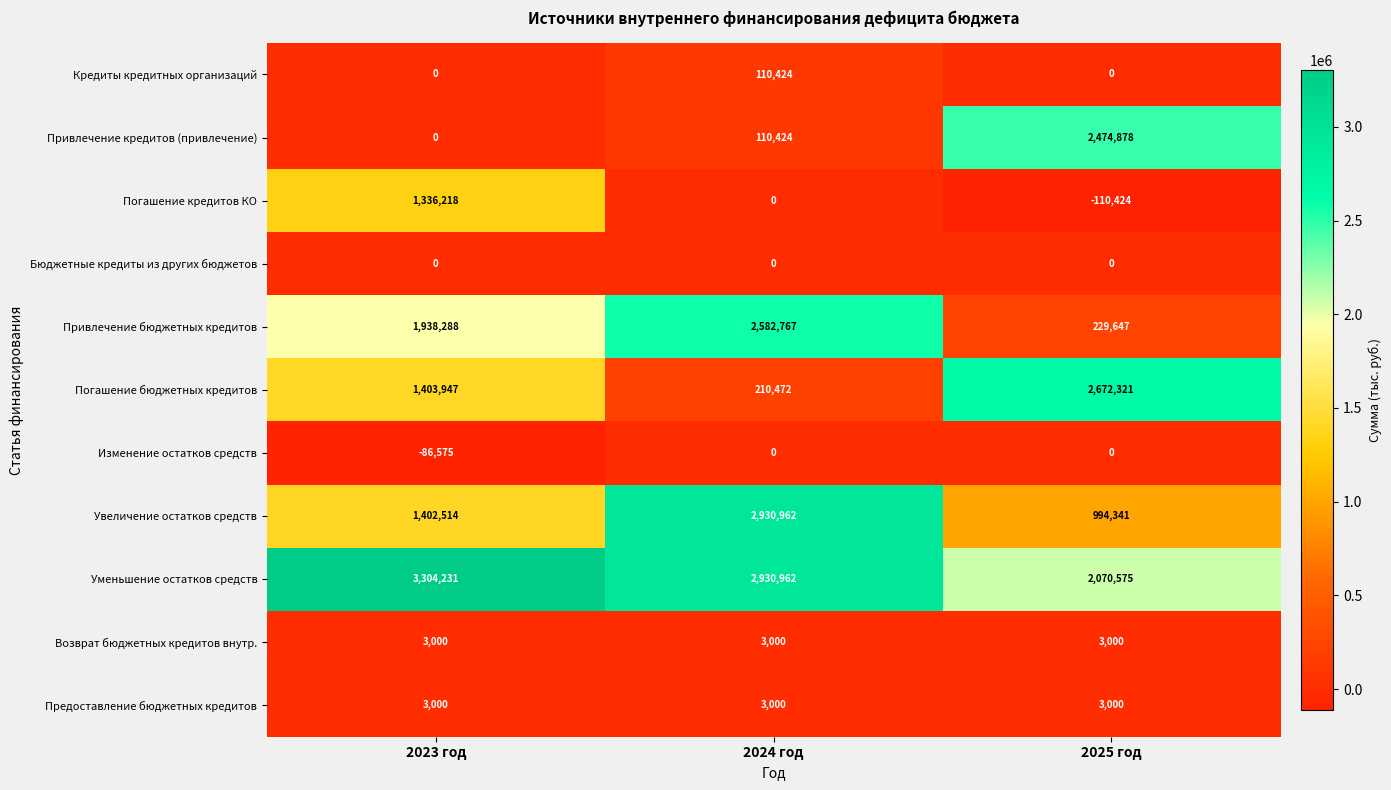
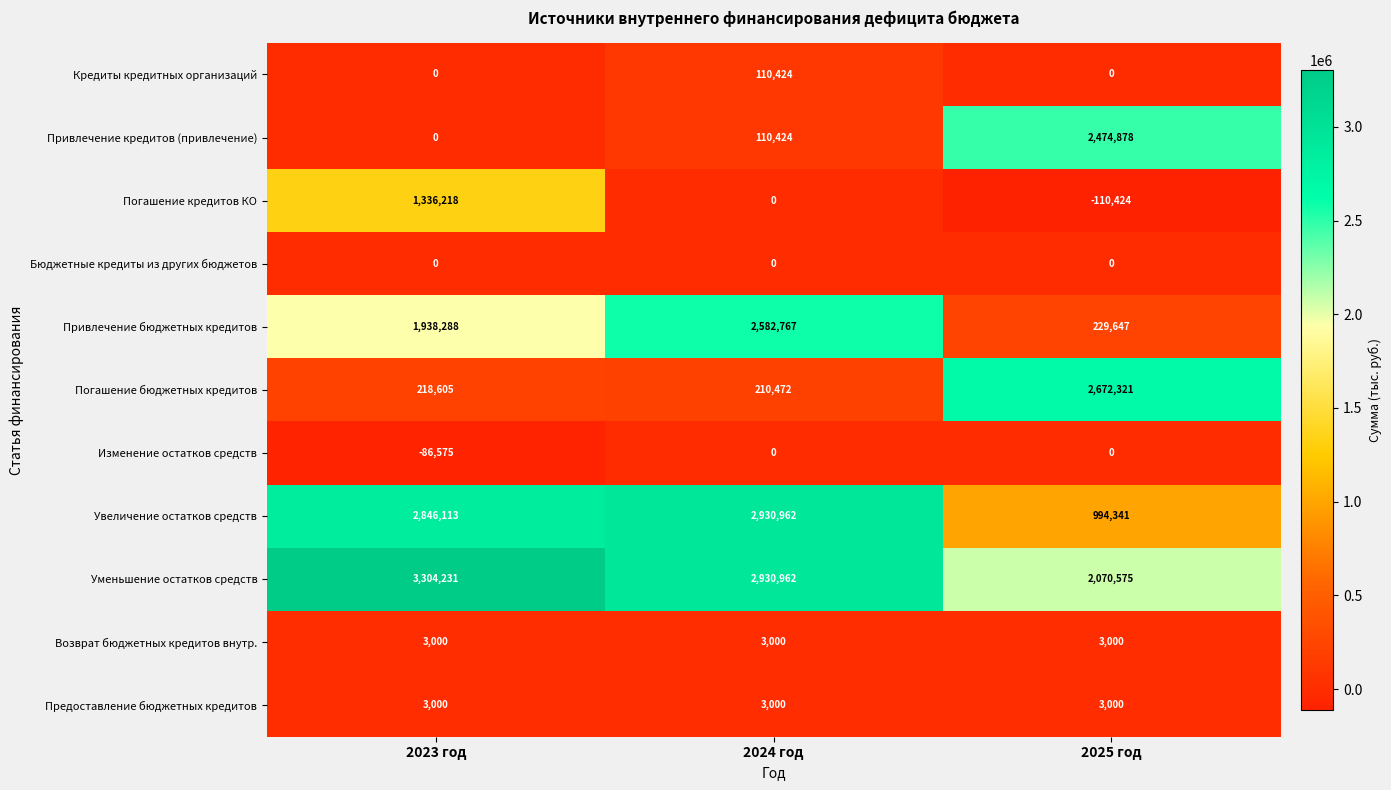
  {
    "Кредиты кредитных организаций": {
      "2023 год": "0",
      "2024 год": "110,424",
      "2025 год": "0"
    },
    "Привлечение кредитов (привлечение)": {
      "2023 год": "0",
      "2024 год": "110,424",
      "2025 год": "2,474,878"
    },
    "Погашение кредитов КО": {
      "2023 год": "1,336,218",
      "2024 год": "0",
      "2025 год": "-110,424"
    },
    "Бюджетные кредиты из других бюджетов": {
      "2023 год": "0",
      "2024 год": "0",
      "2025 год": "0"
    },
    "Привлечение бюджетных кредитов": {
      "2023 год": "1,938,288",
      "2024 год": "2,582,767",
      "2025 год": "229,647"
    },
    "Погашение бюджетных кредитов": {
-     "2023 год": "1,403,947",
+     "2023 год": "218,605",
      "2024 год": "210,472",
      "2025 год": "2,672,321"
    },
    "Изменение остатков средств": {
      "2023 год": "-86,575",
      "2024 год": "0",
      "2025 год": "0"
    },
    "Увеличение остатков средств": {
-     "2023 год": "1,402,514",
+     "2023 год": "2,846,113",
      "2024 год": "2,930,962",
      "2025 год": "994,341"
    },
    "Уменьшение остатков средств": {
      "2023 год": "3,304,231",
      "2024 год": "2,930,962",
      "2025 год": "2,070,575"
    },
    "Возврат бюджетных кредитов внутр.": {
      "2023 год": "3,000",
      "2024 год": "3,000",
      "2025 год": "3,000"
    },
    "Предоставление бюджетных кредитов": {
      "2023 год": "3,000",
      "2024 год": "3,000",
      "2025 год": "3,000"
    }
  }
